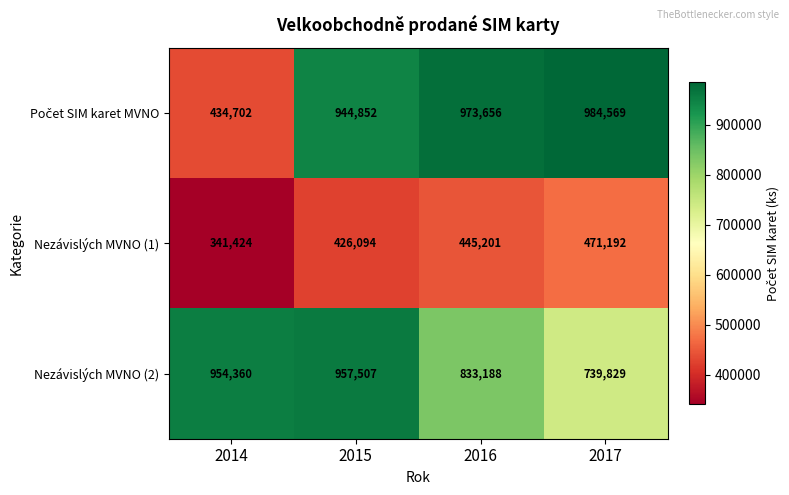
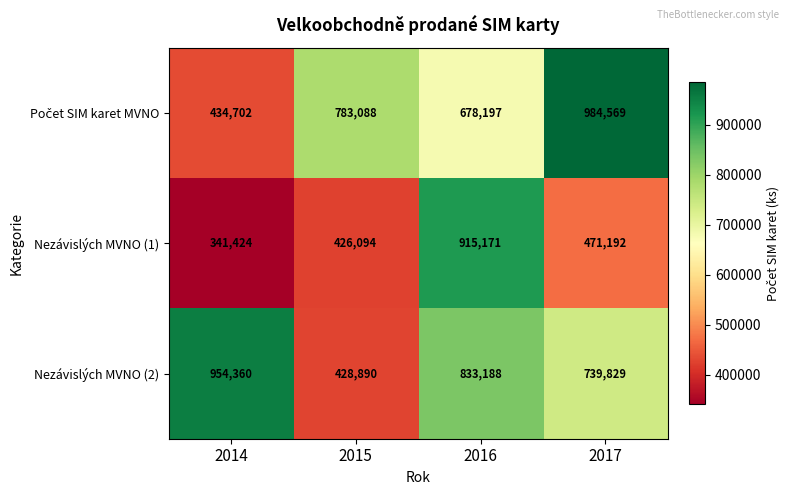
  {
    "Počet SIM karet MVNO": {
      "2014": "434,702",
-     "2015": "944,852",
-     "2016": "973,656",
+     "2015": "783,088",
+     "2016": "678,197",
      "2017": "984,569"
    },
    "Nezávislých MVNO (1)": {
      "2014": "341,424",
      "2015": "426,094",
-     "2016": "445,201",
+     "2016": "915,171",
      "2017": "471,192"
    },
    "Nezávislých MVNO (2)": {
      "2014": "954,360",
-     "2015": "957,507",
+     "2015": "428,890",
      "2016": "833,188",
      "2017": "739,829"
    }
  }
